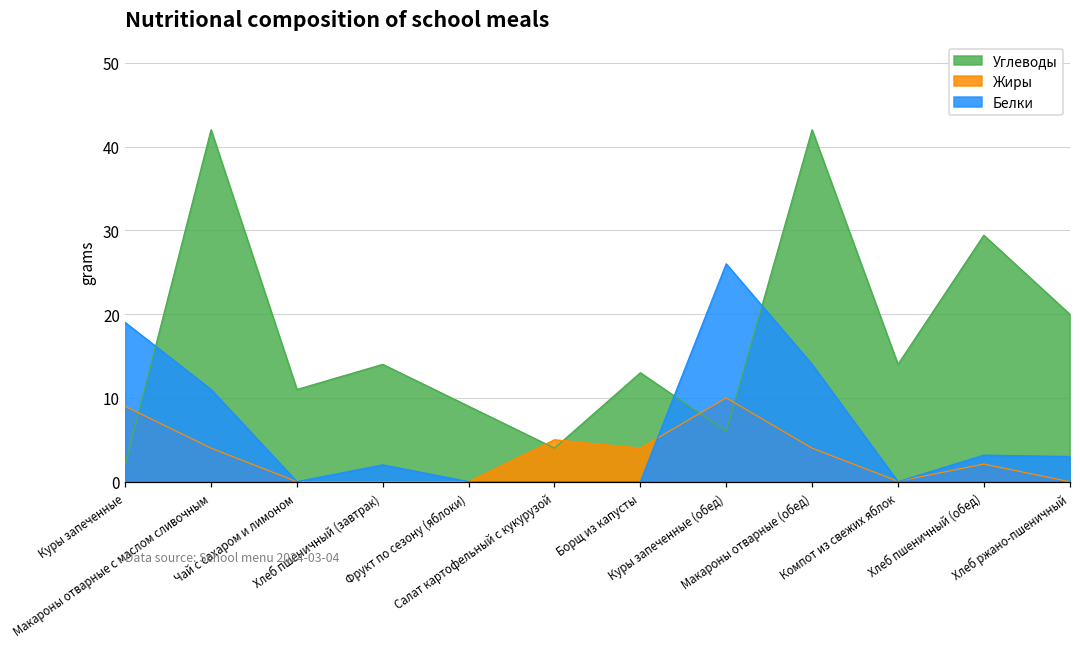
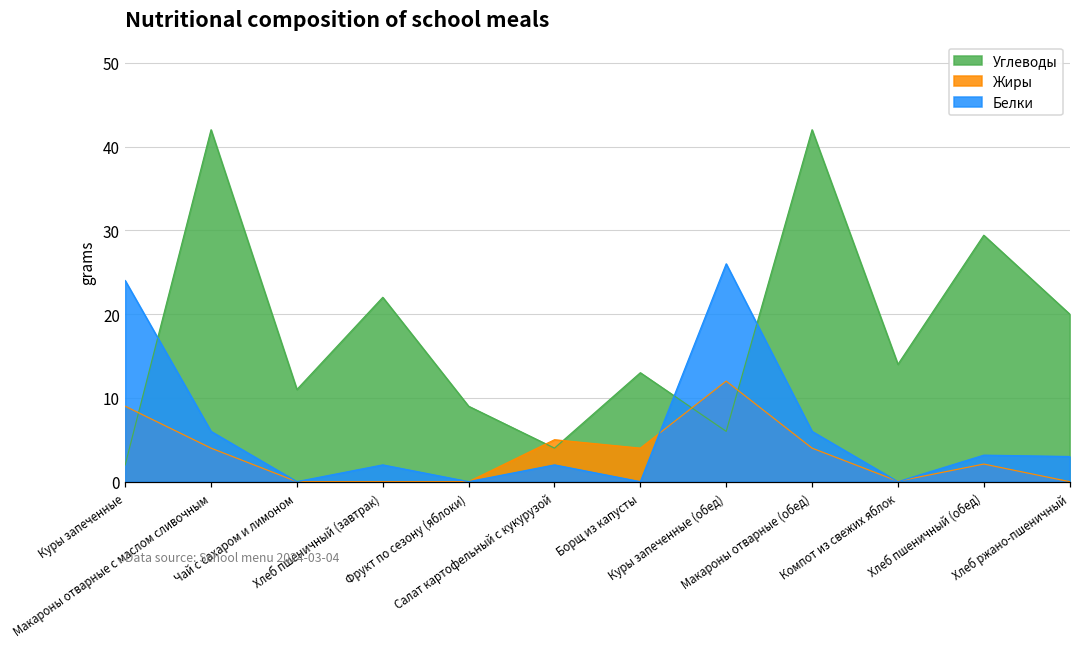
  {
    "Углеводы": {
      "Куры запеченные": 2,
      "Макароны отварные с маслом сливочным": 42,
      "Чай с сахаром и лимоном": 11,
-     "Хлеб пшеничный (завтрак)": 14,
+     "Хлеб пшеничный (завтрак)": 22,
      "Фрукт по сезону (яблоки)": 9,
      "Салат картофельный с кукурузой": 4,
      "Борщ из капусты": 13,
      "Куры запеченные (обед)": 6,
      "Макароны отварные (обед)": 42,
      "Компот из свежих яблок": 14,
      "Хлеб пшеничный (обед)": 29,
      "Хлеб ржано-пшеничный": 20
    },
    "Жиры": {
      "Куры запеченные": 9,
      "Макароны отварные с маслом сливочным": 4,
      "Хлеб пшеничный (завтрак)": 0,
      "Салат картофельный с кукурузой": 5,
      "Борщ из капусты": 4,
-     "Куры запеченные (обед)": 10,
+     "Куры запеченные (обед)": 12,
      "Макароны отварные (обед)": 4,
      "Хлеб пшеничный (обед)": 2,
      "Хлеб ржано-пшеничный": 0
    },
    "Белки": {
-     "Куры запеченные": 19,
-     "Макароны отварные с маслом сливочным": 11,
+     "Куры запеченные": 24,
+     "Макароны отварные с маслом сливочным": 6,
      "Хлеб пшеничный (завтрак)": 2,
-     "Салат картофельный с кукурузой": 0,
+     "Салат картофельный с кукурузой": 2,
      "Борщ из капусты": 0,
      "Куры запеченные (обед)": 26,
-     "Макароны отварные (обед)": 14,
+     "Макароны отварные (обед)": 6,
      "Хлеб пшеничный (обед)": 3,
      "Хлеб ржано-пшеничный": 3
    }
  }
